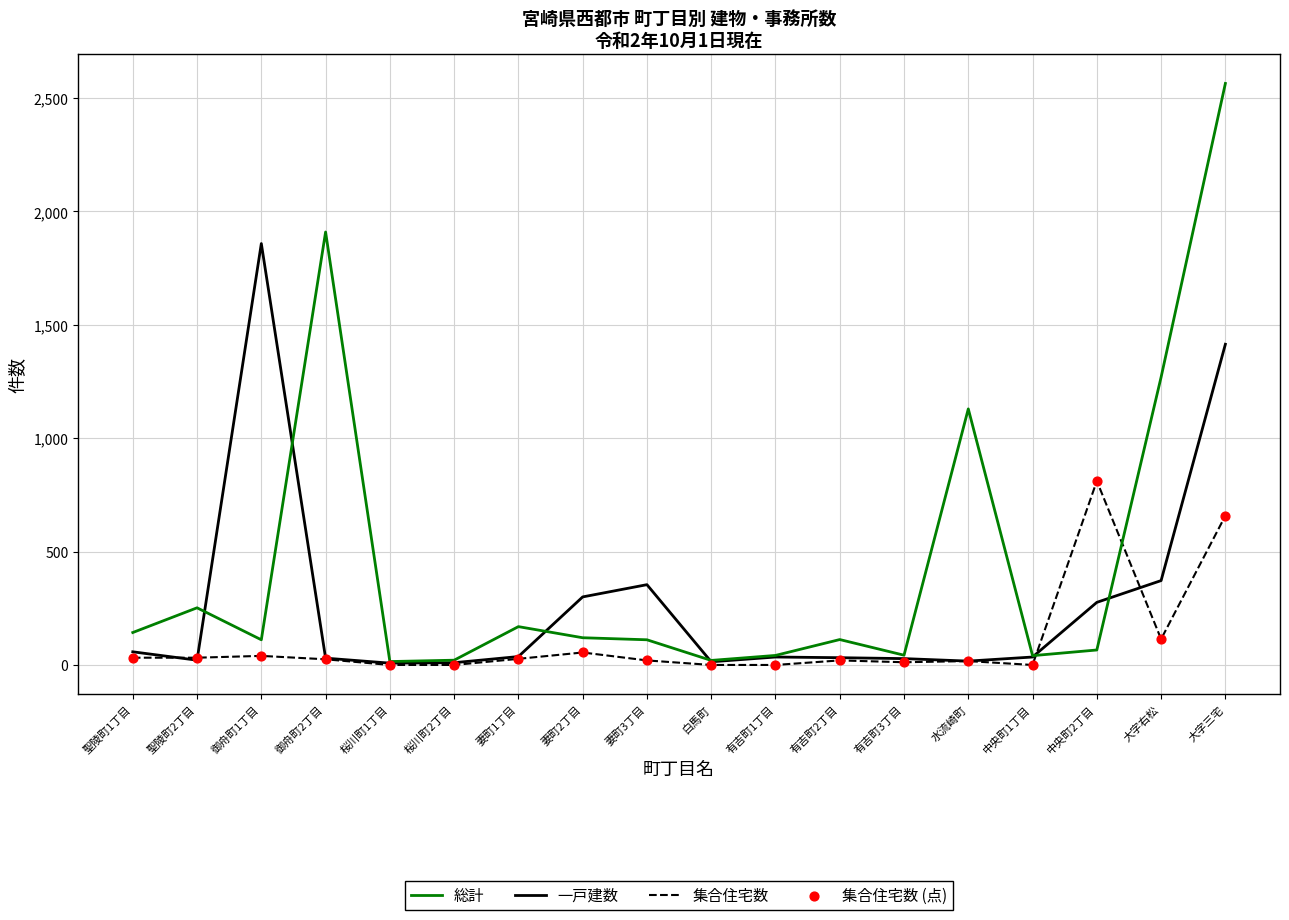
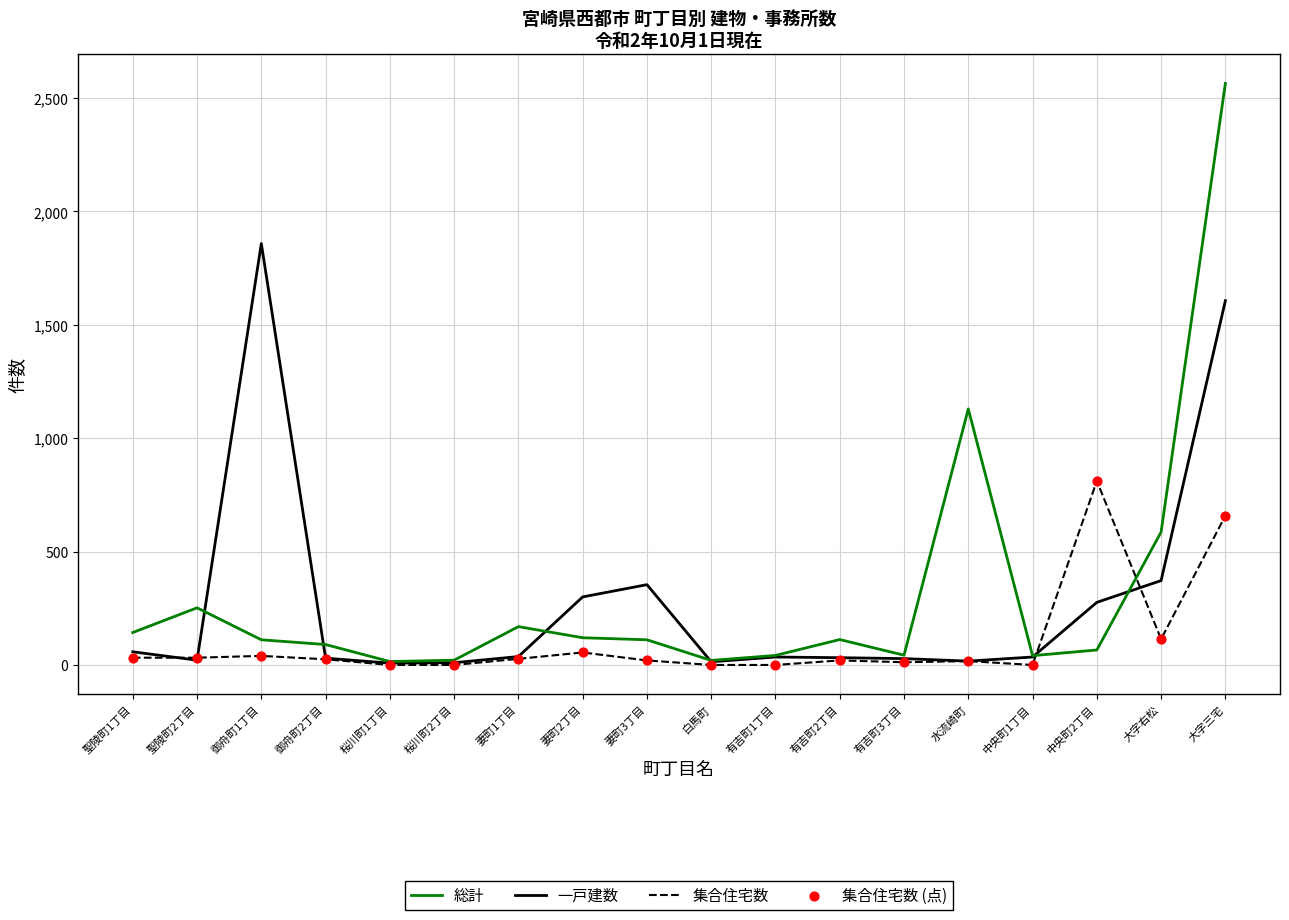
  {
    "総計": {
      "聖陵町1丁目": "140",
      "聖陵町2丁目": "250",
      "御舟町1丁目": "110",
-     "御舟町2丁目": "1,910",
+     "御舟町2丁目": "90",
      "妻町1丁目": "170",
      "妻町2丁目": "120",
      "妻町3丁目": "110",
      "有吉町2丁目": "110",
      "有吉町3丁目": "40",
      "水流崎町": "1,130",
      "中央町2丁目": "70",
-     "大字右松": "1,270",
+     "大字右松": "590",
      "大字三宅": "2,560"
    },
    "一戸建数": {
      "聖陵町1丁目": "60",
      "御舟町1丁目": "1,860",
      "妻町2丁目": "300",
      "妻町3丁目": "350",
      "有吉町2丁目": "30",
      "有吉町3丁目": "30",
      "中央町2丁目": "280",
      "大字右松": "370",
-     "大字三宅": "1,410"
+     "大字三宅": "1,610"
    },
    "集合住宅数 (点)": {
      "聖陵町1丁目": "30",
      "御舟町1丁目": "40",
      "妻町2丁目": "60",
      "妻町3丁目": "20",
      "白馬町": "0",
      "有吉町1丁目": "0",
      "有吉町2丁目": "20",
      "有吉町3丁目": "10",
      "中央町1丁目": "0",
      "中央町2丁目": "810",
      "大字右松": "110",
      "大字三宅": "660"
    }
  }
